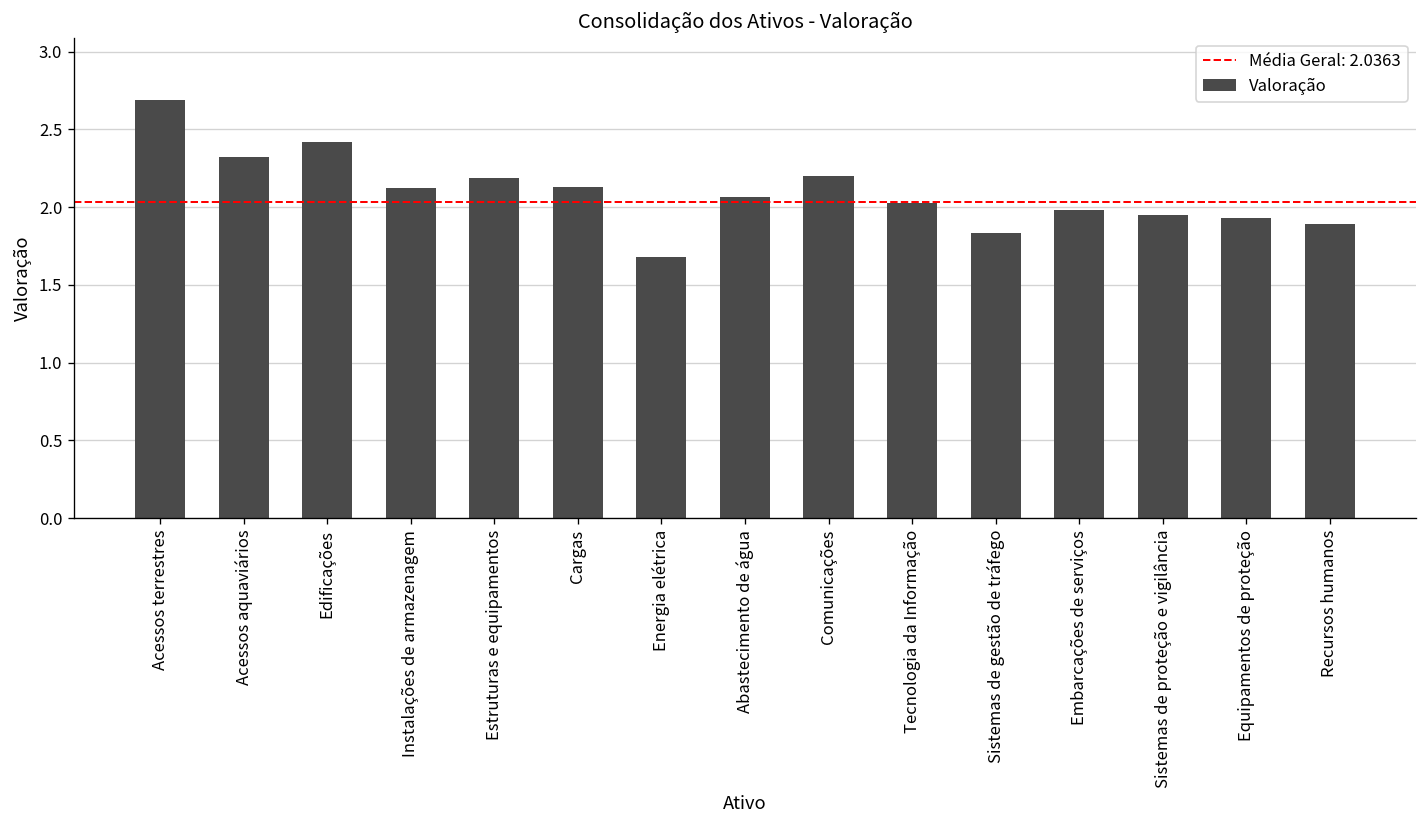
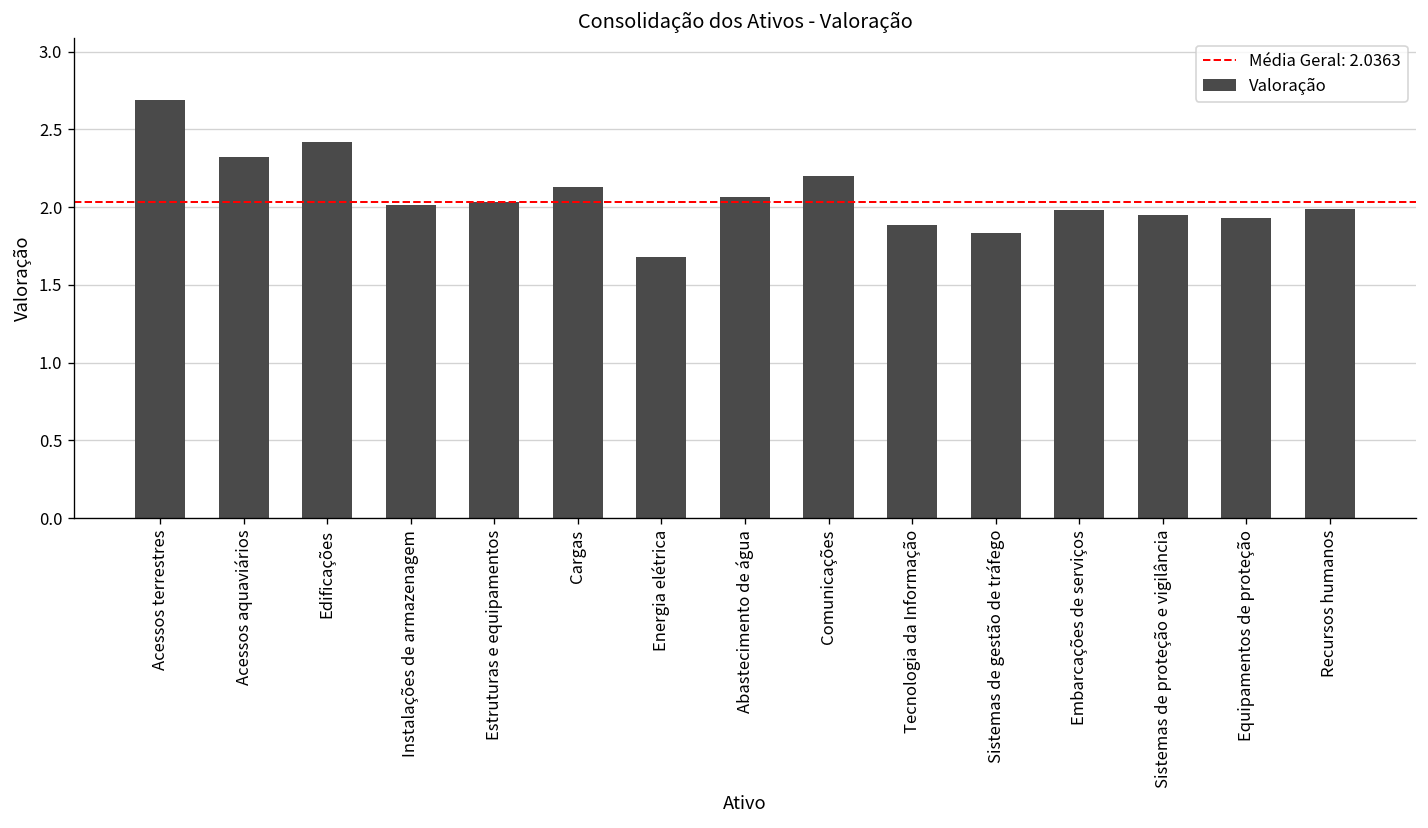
  {
    "Acessos terrestres": 2.69,
    "Acessos aquaviários": 2.33,
    "Edificações": 2.42,
-   "Instalações de armazenagem": 2.12,
-   "Estruturas e equipamentos": 2.18,
+   "Instalações de armazenagem": 2.01,
+   "Estruturas e equipamentos": 2.03,
    "Cargas": 2.13,
    "Energia elétrica": 1.68,
    "Abastecimento de água": 2.06,
    "Comunicações": 2.20,
-   "Tecnologia da Informação": 2.02,
+   "Tecnologia da Informação": 1.89,
    "Sistemas de gestão de tráfego": 1.83,
    "Embarcações de serviços": 1.98,
    "Sistemas de proteção e vigilância": 1.95,
    "Equipamentos de proteção": 1.93,
-   "Recursos humanos": 1.89
+   "Recursos humanos": 1.99
  }
